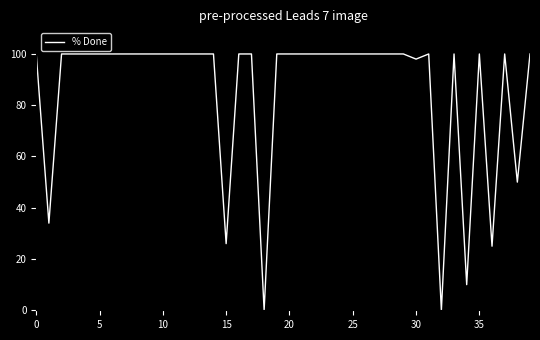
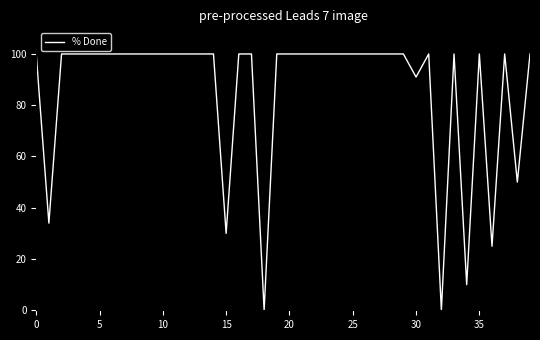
  {
    "0": 100,
    "5": 100,
    "10": 100,
-   "15": 26,
+   "15": 30,
    "20": 100,
    "25": 100,
-   "30": 98,
+   "30": 91,
    "35": 100
  }
